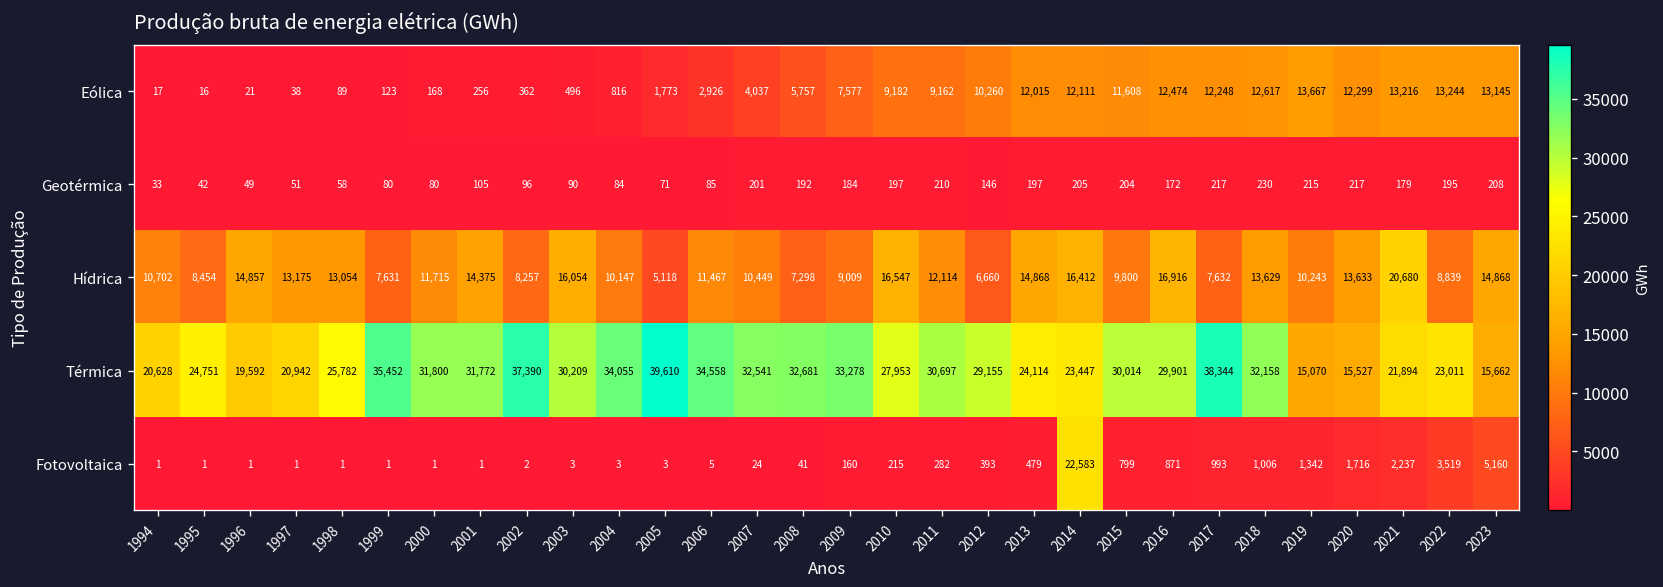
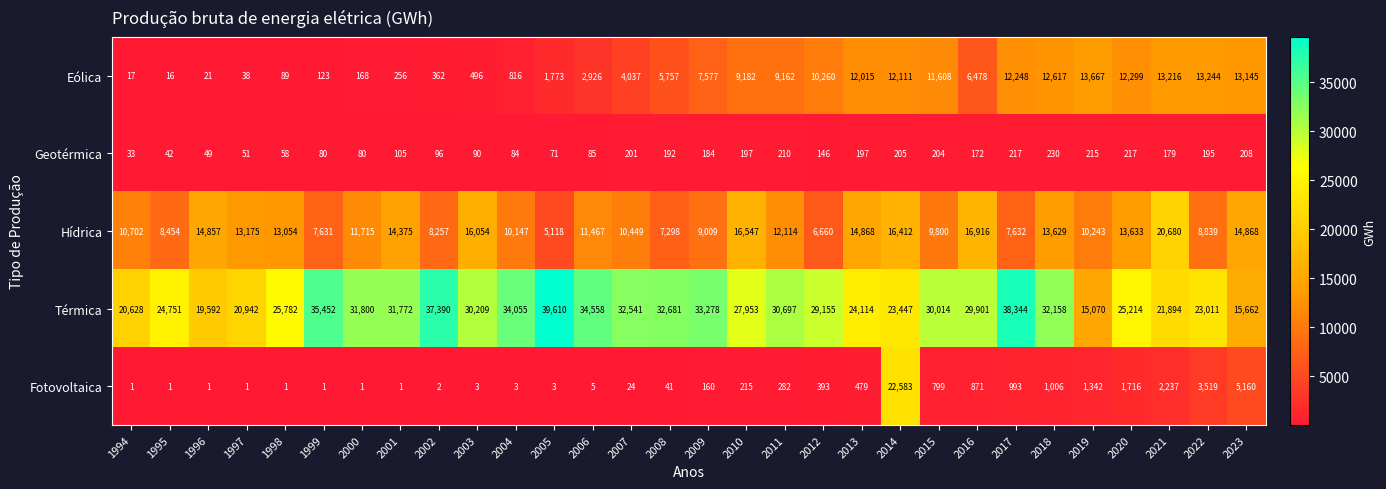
  {
    "Eólica": {
      "1994": "17",
      "1995": "16",
      "1996": "21",
      "1997": "38",
      "1998": "89",
      "1999": "123",
      "2000": "168",
      "2001": "256",
      "2002": "362",
      "2003": "496",
      "2004": "816",
      "2005": "1,773",
      "2006": "2,926",
      "2007": "4,037",
      "2008": "5,757",
      "2009": "7,577",
      "2010": "9,182",
      "2011": "9,162",
      "2012": "10,260",
      "2013": "12,015",
      "2014": "12,111",
      "2015": "11,608",
-     "2016": "12,474",
+     "2016": "6,478",
      "2017": "12,248",
      "2018": "12,617",
      "2019": "13,667",
      "2020": "12,299",
      "2021": "13,216",
      "2022": "13,244",
      "2023": "13,145"
    },
    "Geotérmica": {
      "1994": "33",
      "1995": "42",
      "1996": "49",
      "1997": "51",
      "1998": "58",
      "1999": "80",
      "2000": "80",
      "2001": "105",
      "2002": "96",
      "2003": "90",
      "2004": "84",
      "2005": "71",
      "2006": "85",
      "2007": "201",
      "2008": "192",
      "2009": "184",
      "2010": "197",
      "2011": "210",
      "2012": "146",
      "2013": "197",
      "2014": "205",
      "2015": "204",
      "2016": "172",
      "2017": "217",
      "2018": "230",
      "2019": "215",
      "2020": "217",
      "2021": "179",
      "2022": "195",
      "2023": "208"
    },
    "Hídrica": {
      "1994": "10,702",
      "1995": "8,454",
      "1996": "14,857",
      "1997": "13,175",
      "1998": "13,054",
      "1999": "7,631",
      "2000": "11,715",
      "2001": "14,375",
      "2002": "8,257",
      "2003": "16,054",
      "2004": "10,147",
      "2005": "5,118",
      "2006": "11,467",
      "2007": "10,449",
      "2008": "7,298",
      "2009": "9,009",
      "2010": "16,547",
      "2011": "12,114",
      "2012": "6,660",
      "2013": "14,868",
      "2014": "16,412",
      "2015": "9,800",
      "2016": "16,916",
      "2017": "7,632",
      "2018": "13,629",
      "2019": "10,243",
      "2020": "13,633",
      "2021": "20,680",
      "2022": "8,839",
      "2023": "14,868"
    },
    "Térmica": {
      "1994": "20,628",
      "1995": "24,751",
      "1996": "19,592",
      "1997": "20,942",
      "1998": "25,782",
      "1999": "35,452",
      "2000": "31,800",
      "2001": "31,772",
      "2002": "37,390",
      "2003": "30,209",
      "2004": "34,055",
      "2005": "39,610",
      "2006": "34,558",
      "2007": "32,541",
      "2008": "32,681",
      "2009": "33,278",
      "2010": "27,953",
      "2011": "30,697",
      "2012": "29,155",
      "2013": "24,114",
      "2014": "23,447",
      "2015": "30,014",
      "2016": "29,901",
      "2017": "38,344",
      "2018": "32,158",
      "2019": "15,070",
-     "2020": "15,527",
+     "2020": "25,214",
      "2021": "21,894",
      "2022": "23,011",
      "2023": "15,662"
    },
    "Fotovoltaica": {
      "1994": "1",
      "1995": "1",
      "1996": "1",
      "1997": "1",
      "1998": "1",
      "1999": "1",
      "2000": "1",
      "2001": "1",
      "2002": "2",
      "2003": "3",
      "2004": "3",
      "2005": "3",
      "2006": "5",
      "2007": "24",
      "2008": "41",
      "2009": "160",
      "2010": "215",
      "2011": "282",
      "2012": "393",
      "2013": "479",
      "2014": "22,583",
      "2015": "799",
      "2016": "871",
      "2017": "993",
      "2018": "1,006",
      "2019": "1,342",
      "2020": "1,716",
      "2021": "2,237",
      "2022": "3,519",
      "2023": "5,160"
    }
  }
